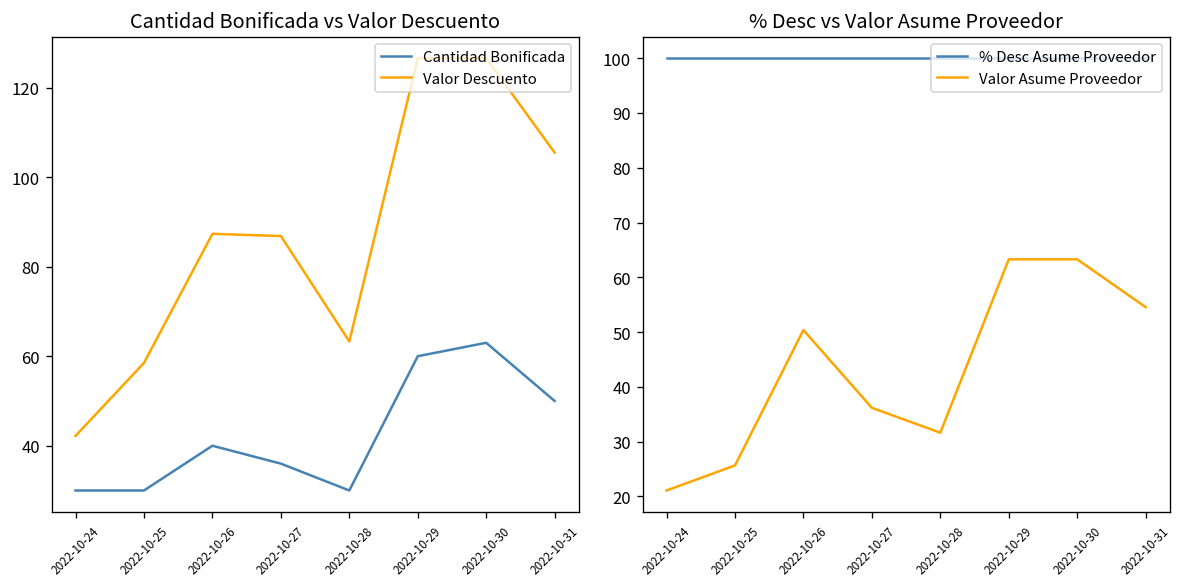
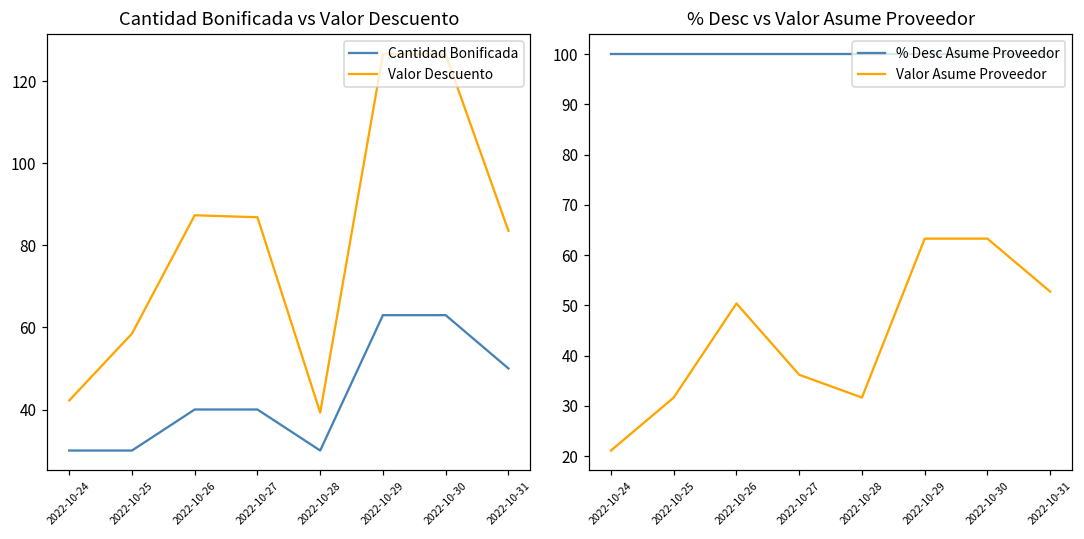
  {
    "Cantidad Bonificada vs Valor Descuento": {
      "Cantidad Bonificada": {
        "2022-10-24": 30,
        "2022-10-25": 30,
        "2022-10-26": 40,
-       "2022-10-27": 36,
+       "2022-10-27": 40,
        "2022-10-28": 30,
-       "2022-10-29": 60,
+       "2022-10-29": 63,
        "2022-10-30": 63,
        "2022-10-31": 50
      },
      "Valor Descuento": {
        "2022-10-24": 42,
        "2022-10-25": 59,
        "2022-10-26": 87,
        "2022-10-27": 87,
-       "2022-10-28": 63,
-       "2022-10-31": 105
+       "2022-10-28": 39,
+       "2022-10-31": 84
      }
    },
    "% Desc vs Valor Asume Proveedor": {
      "% Desc Asume Proveedor": {
        "2022-10-24": 100,
        "2022-10-25": 100,
        "2022-10-26": 100,
        "2022-10-27": 100
      },
      "Valor Asume Proveedor": {
        "2022-10-24": 21,
-       "2022-10-25": 26,
+       "2022-10-25": 32,
        "2022-10-26": 50,
        "2022-10-27": 36,
        "2022-10-28": 32,
        "2022-10-29": 63,
        "2022-10-30": 63,
-       "2022-10-31": 55
+       "2022-10-31": 53
      }
    }
  }
